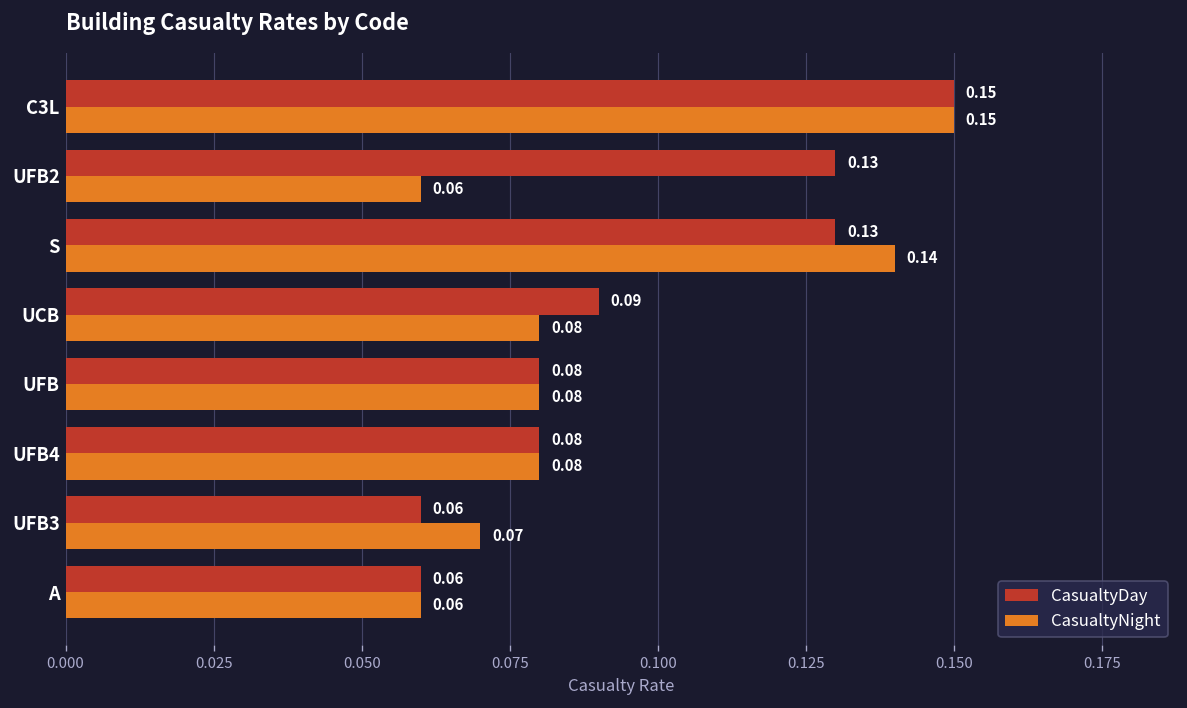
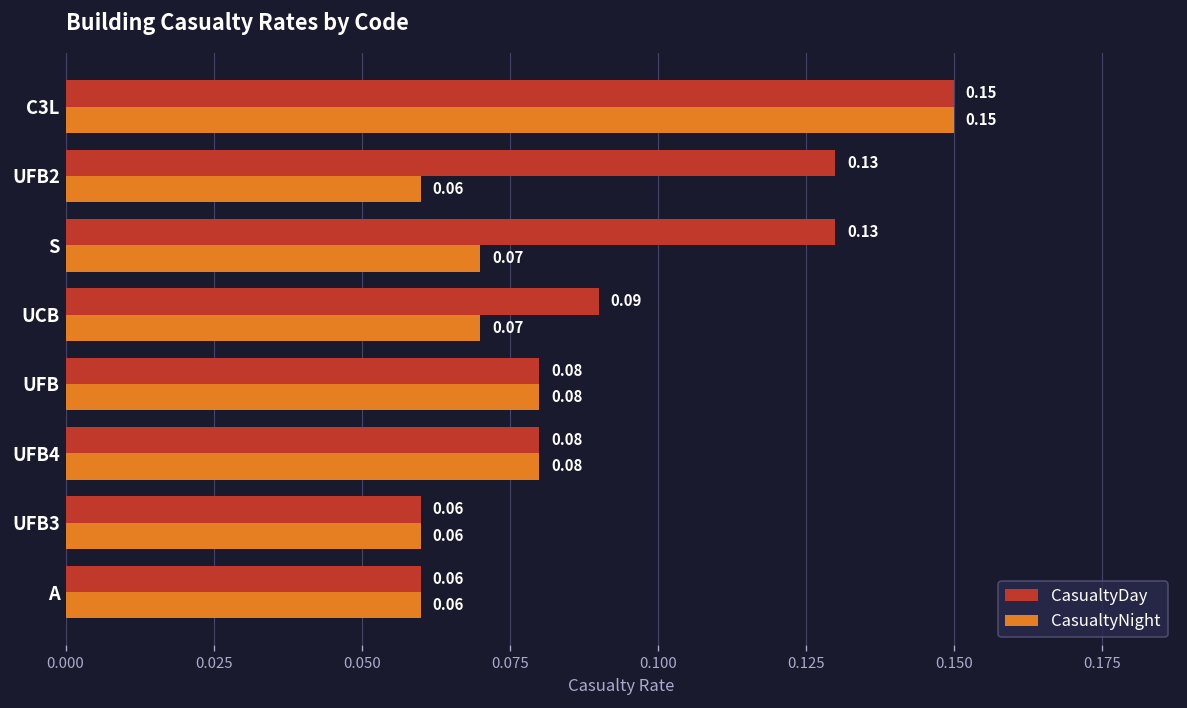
  {
    "CasualtyDay": {
      "C3L": 0.15,
      "UFB2": 0.13,
      "S": 0.13,
      "UCB": 0.09,
      "UFB": 0.08,
      "UFB4": 0.08,
      "UFB3": 0.06,
      "A": 0.06
    },
    "CasualtyNight": {
      "C3L": 0.15,
      "UFB2": 0.06,
-     "S": 0.14,
-     "UCB": 0.08,
+     "S": 0.07,
+     "UCB": 0.07,
      "UFB": 0.08,
      "UFB4": 0.08,
-     "UFB3": 0.07,
+     "UFB3": 0.06,
      "A": 0.06
    }
  }
